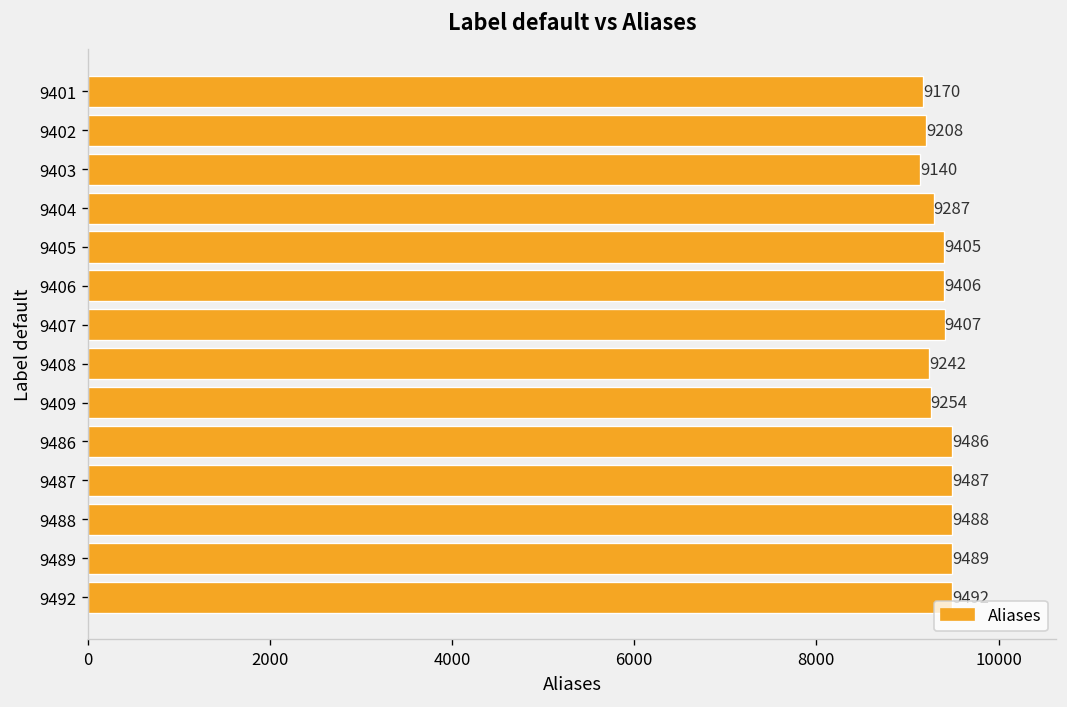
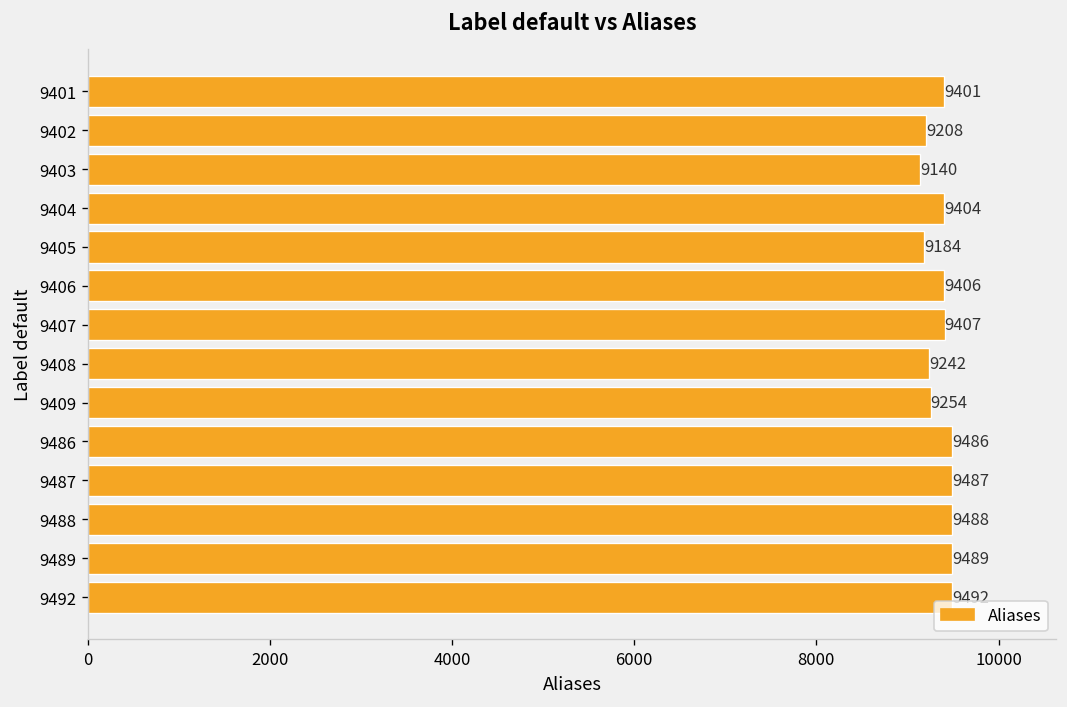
  {
-   "9401": 9170,
+   "9401": 9401,
    "9402": 9208,
    "9403": 9140,
-   "9404": 9287,
-   "9405": 9405,
+   "9404": 9404,
+   "9405": 9184,
    "9406": 9406,
    "9407": 9407,
    "9408": 9242,
    "9409": 9254,
    "9486": 9486,
    "9487": 9487,
    "9488": 9488,
    "9489": 9489
  }
